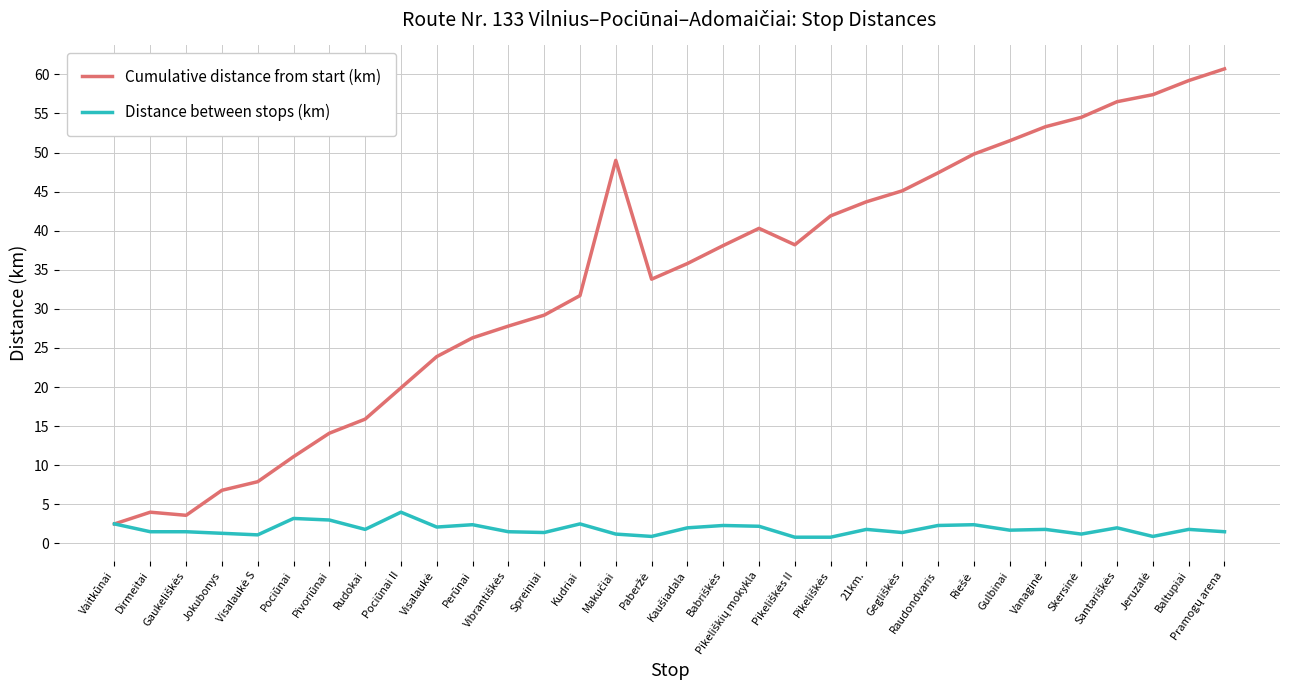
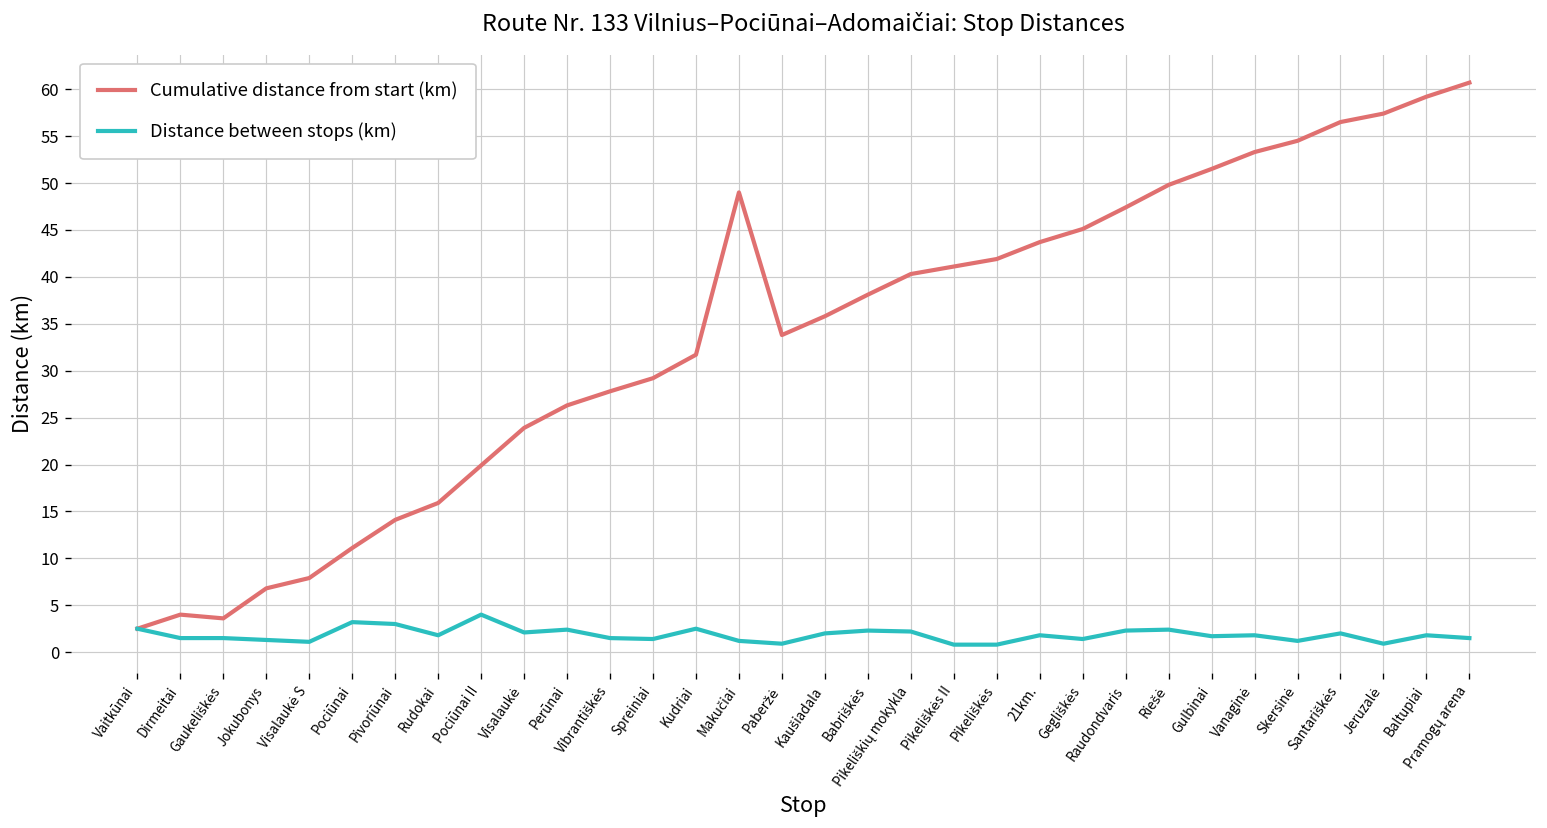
  {
    "Cumulative distance from start (km)": {
      "Dirmeitai": 4,
      "Gaukeliškės": 4,
      "Jokubonys": 7,
      "Visalaukė S": 8,
      "Pociūnai": 11,
      "Pivoriūnai": 14,
      "Rudokai": 16,
      "Pociūnai II": 20,
      "Visalaukė": 24,
      "Perūnai": 26,
      "Vibrantiškės": 28,
      "Spreiniai": 29,
      "Kudriai": 32,
      "Makučiai": 49,
      "Paberžė": 34,
      "Kaušiadala": 36,
      "Babriškės": 38,
      "Pikeliškių mokykla": 40,
-     "Pikeliškės II": 38,
+     "Pikeliškės II": 41,
      "Pikeliškės": 42,
      "21km.": 44,
      "Gegliškės": 45,
      "Raudondvaris": 47,
      "Riešė": 50,
      "Gulbinai": 52,
      "Vanaginė": 53,
      "Skersinė": 55,
      "Santariškės": 57,
      "Jeruzalė": 57,
      "Baltupiai": 59,
      "Pramogų arena": 61
    },
    "Distance between stops (km)": {
      "Dirmeitai": 2,
      "Gaukeliškės": 2,
      "Jokubonys": 1,
      "Visalaukė S": 1,
      "Pociūnai": 3,
      "Pivoriūnai": 3,
      "Rudokai": 2,
      "Pociūnai II": 4,
      "Visalaukė": 2,
      "Perūnai": 2,
      "Vibrantiškės": 2,
      "Spreiniai": 1,
      "Kudriai": 3,
      "Makučiai": 1,
      "Paberžė": 1,
      "Kaušiadala": 2,
      "Babriškės": 2,
      "Pikeliškių mokykla": 2,
      "Pikeliškės II": 1,
      "Pikeliškės": 1,
      "21km.": 2,
      "Gegliškės": 1,
      "Raudondvaris": 2,
      "Riešė": 2,
      "Gulbinai": 2,
      "Vanaginė": 2,
      "Skersinė": 1,
      "Santariškės": 2,
      "Jeruzalė": 1,
      "Baltupiai": 2,
      "Pramogų arena": 2
    }
  }
